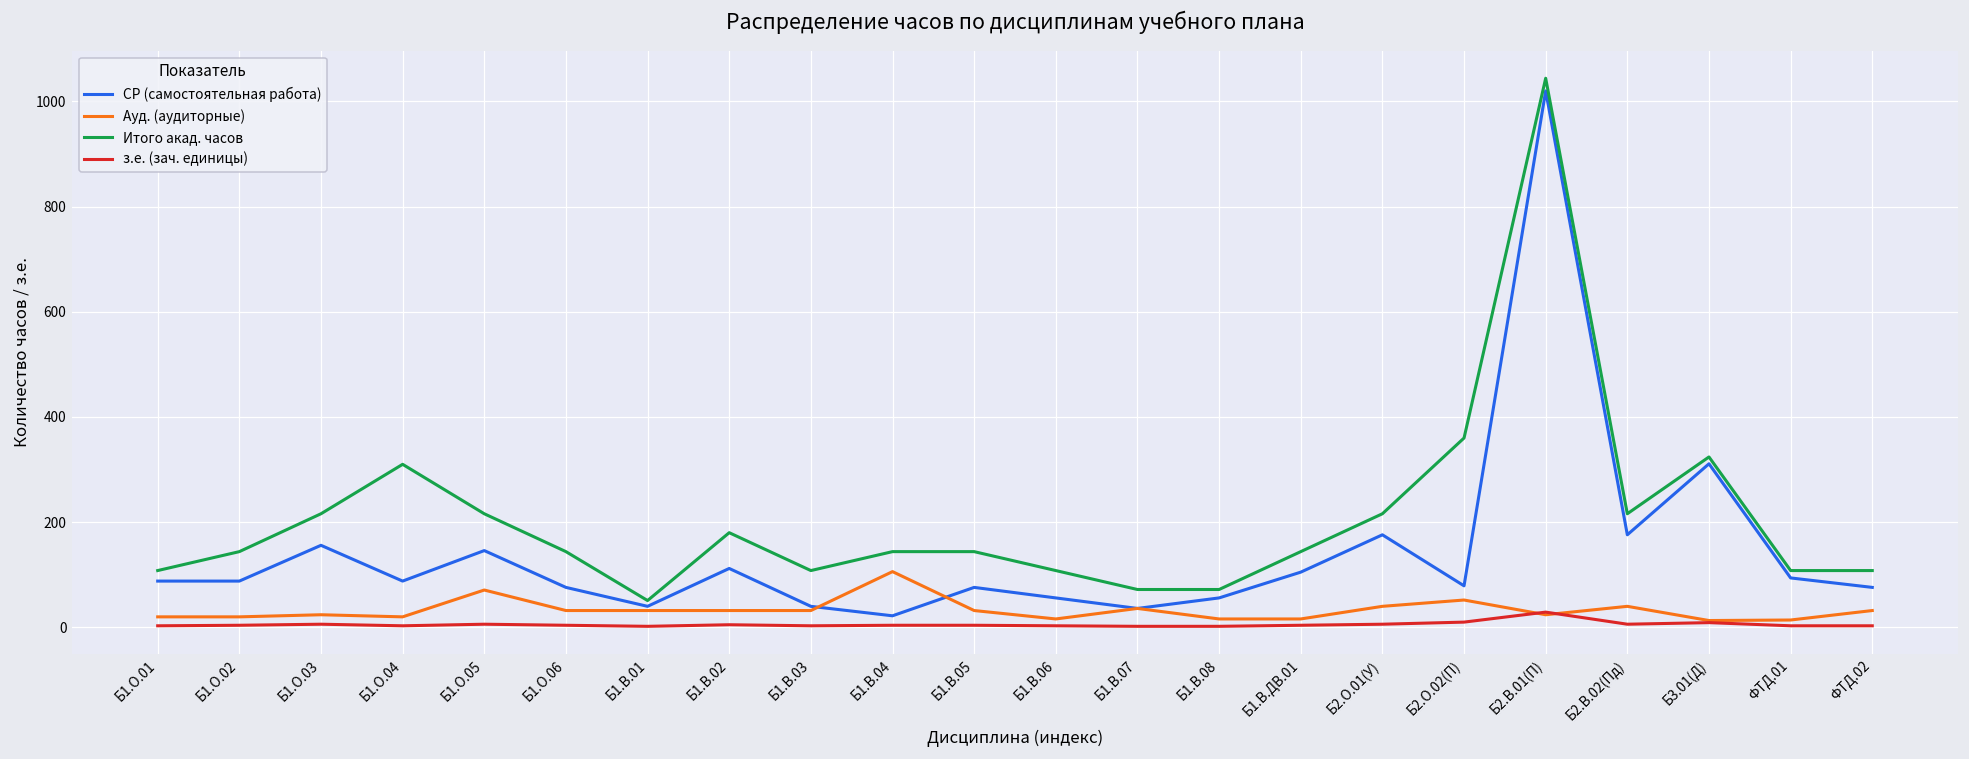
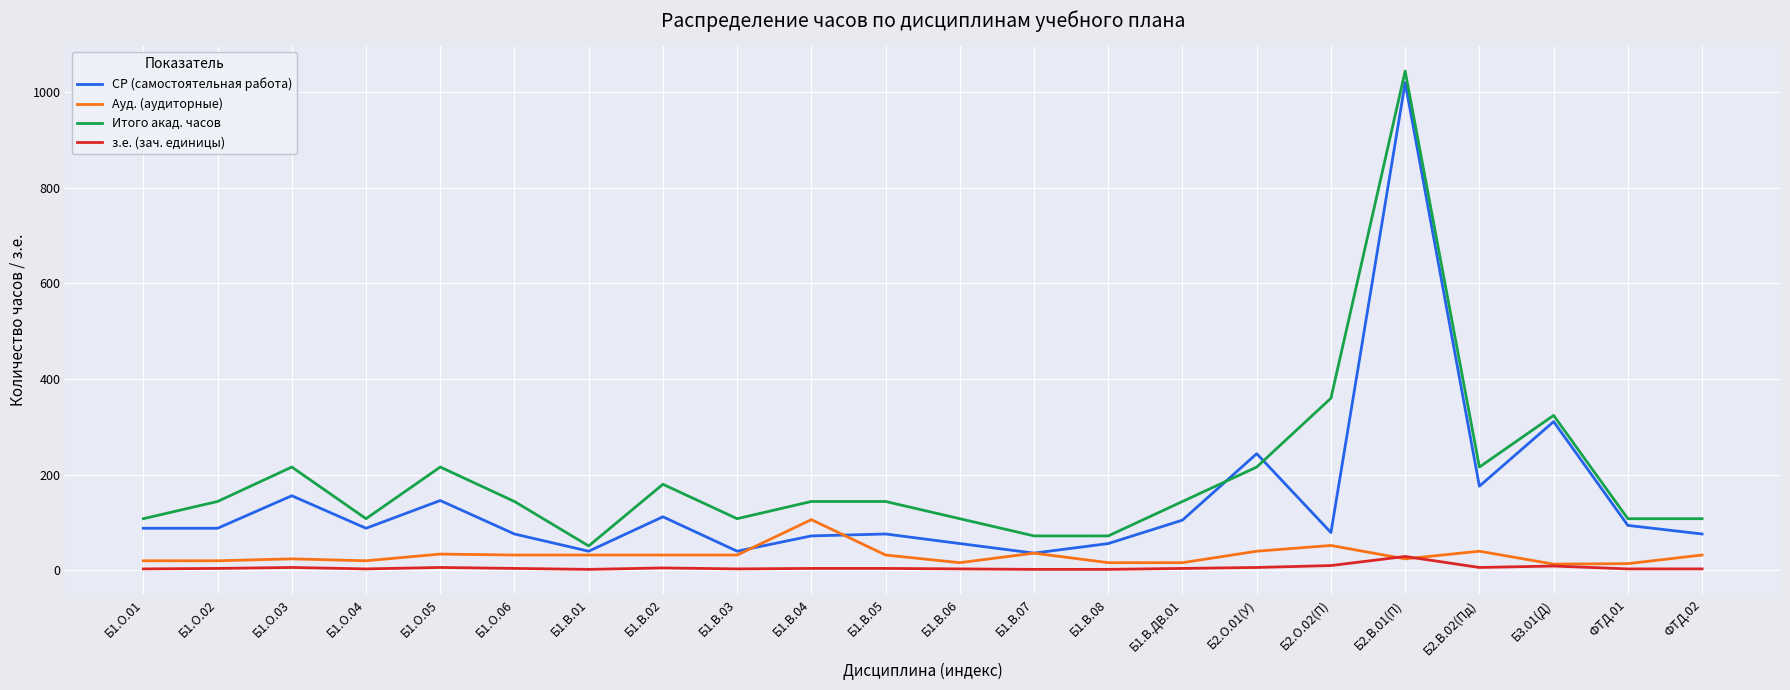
  {
    "СР (самостоятельная работа)": {
      "Б1.О.01": 90,
      "Б1.О.02": 90,
      "Б1.О.03": 160,
      "Б1.О.04": 90,
      "Б1.О.05": 150,
      "Б1.О.06": 80,
      "Б1.В.01": 40,
      "Б1.В.02": 110,
      "Б1.В.03": 40,
-     "Б1.В.04": 20,
+     "Б1.В.04": 70,
      "Б1.В.05": 80,
      "Б1.В.06": 60,
      "Б1.В.08": 60,
      "Б1.В.ДВ.01": 110,
-     "Б2.О.01(У)": 180,
+     "Б2.О.01(У)": 240,
      "Б2.О.02(П)": 80,
      "Б2.В.01(П)": 1020,
      "Б2.В.02(Пд)": 180,
      "Б3.01(Д)": 310,
      "ФТД.01": 90,
      "ФТД.02": 80
    },
    "Ауд. (аудиторные)": {
      "Б1.О.01": 20,
      "Б1.О.02": 20,
      "Б1.О.03": 20,
      "Б1.О.04": 20,
-     "Б1.О.05": 70,
+     "Б1.О.05": 30,
      "Б1.О.06": 30,
      "Б1.В.01": 30,
      "Б1.В.02": 30,
      "Б1.В.03": 30,
      "Б1.В.04": 110,
      "Б1.В.05": 30,
      "Б1.В.06": 20,
      "Б1.В.08": 20,
      "Б1.В.ДВ.01": 20,
      "Б2.О.01(У)": 40,
      "Б2.О.02(П)": 50,
      "Б2.В.02(Пд)": 40,
      "ФТД.01": 10,
      "ФТД.02": 30
    },
    "Итого акад. часов": {
      "Б1.О.01": 110,
      "Б1.О.02": 140,
      "Б1.О.03": 220,
-     "Б1.О.04": 310,
+     "Б1.О.04": 110,
      "Б1.О.05": 220,
      "Б1.О.06": 140,
      "Б1.В.01": 50,
      "Б1.В.02": 180,
      "Б1.В.03": 110,
      "Б1.В.04": 140,
      "Б1.В.05": 140,
      "Б1.В.06": 110,
      "Б1.В.07": 70,
      "Б1.В.08": 70,
      "Б1.В.ДВ.01": 140,
      "Б2.О.01(У)": 220,
      "Б2.О.02(П)": 360,
      "Б2.В.01(П)": 1040,
      "Б2.В.02(Пд)": 220,
      "Б3.01(Д)": 320,
      "ФТД.01": 110,
      "ФТД.02": 110
    },
    "з.е. (зач. единицы)": {
      "Б1.О.01": 0,
      "Б1.О.02": 0,
      "Б1.О.03": 10,
      "Б1.О.04": 0,
      "Б1.О.05": 10,
      "Б1.О.06": 0,
      "Б1.В.01": 0,
      "Б1.В.02": 10,
      "Б1.В.03": 0,
      "Б1.В.04": 0,
      "Б1.В.05": 0,
      "Б1.В.06": 0,
      "Б1.В.07": 0,
      "Б1.В.08": 0,
      "Б1.В.ДВ.01": 0,
      "Б2.О.01(У)": 10,
      "Б2.О.02(П)": 10,
      "Б2.В.02(Пд)": 10,
      "ФТД.01": 0,
      "ФТД.02": 0
    }
  }
